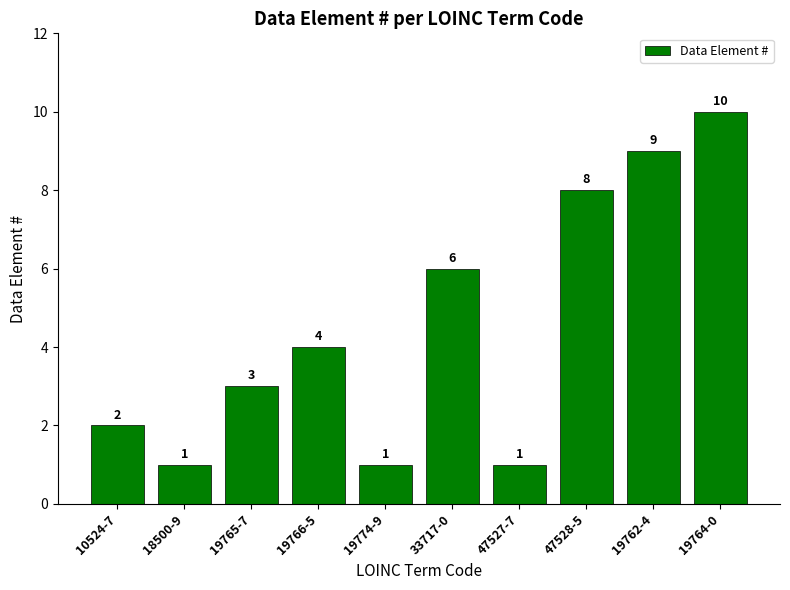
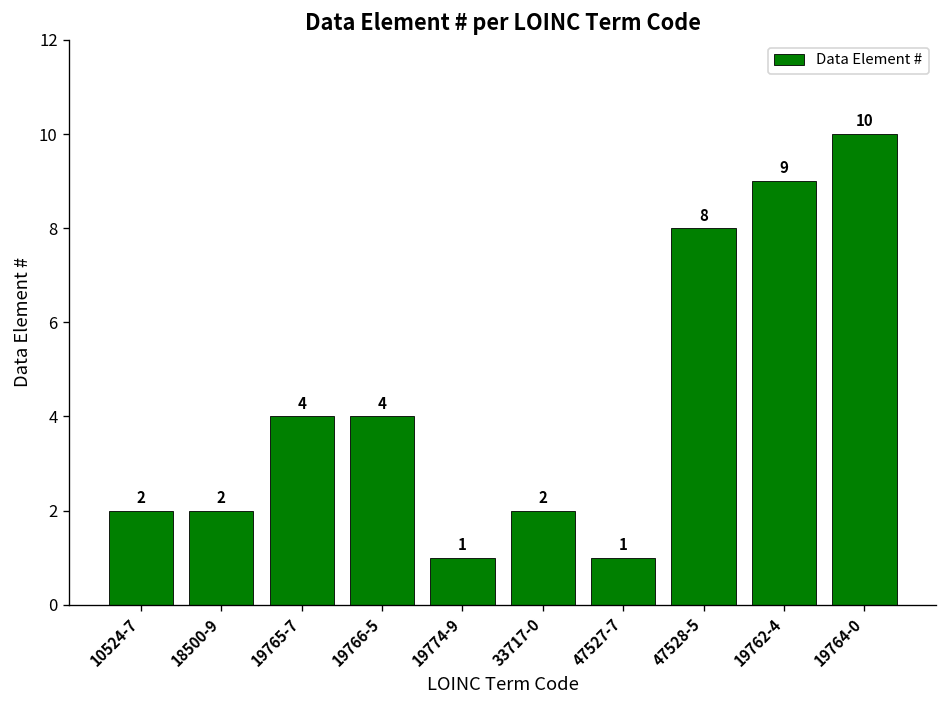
  {
    "10524-7": 2,
-   "18500-9": 1,
-   "19765-7": 3,
+   "18500-9": 2,
+   "19765-7": 4,
    "19766-5": 4,
    "19774-9": 1,
-   "33717-0": 6,
+   "33717-0": 2,
    "47527-7": 1,
    "47528-5": 8,
    "19762-4": 9,
    "19764-0": 10
  }
